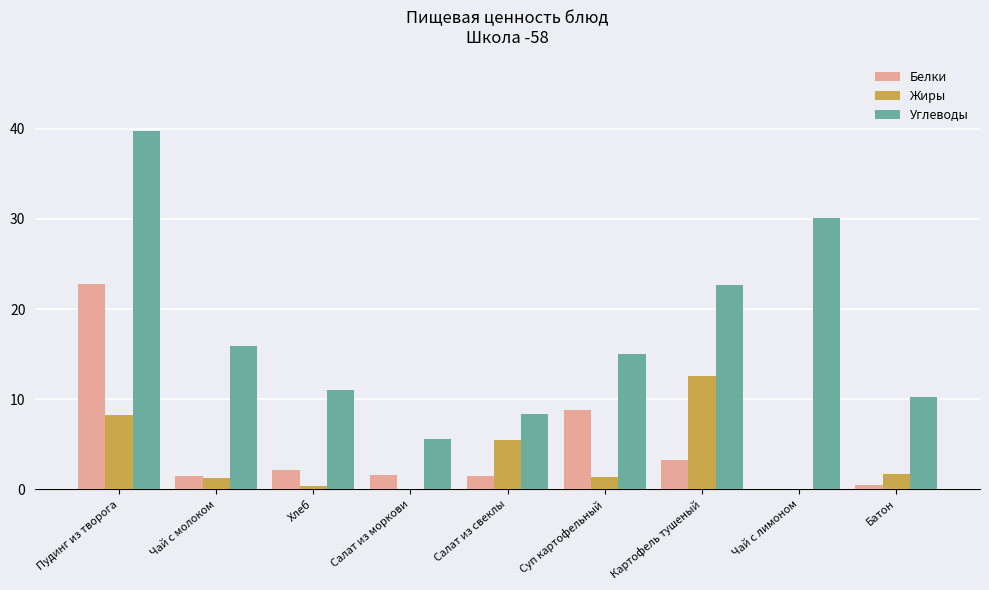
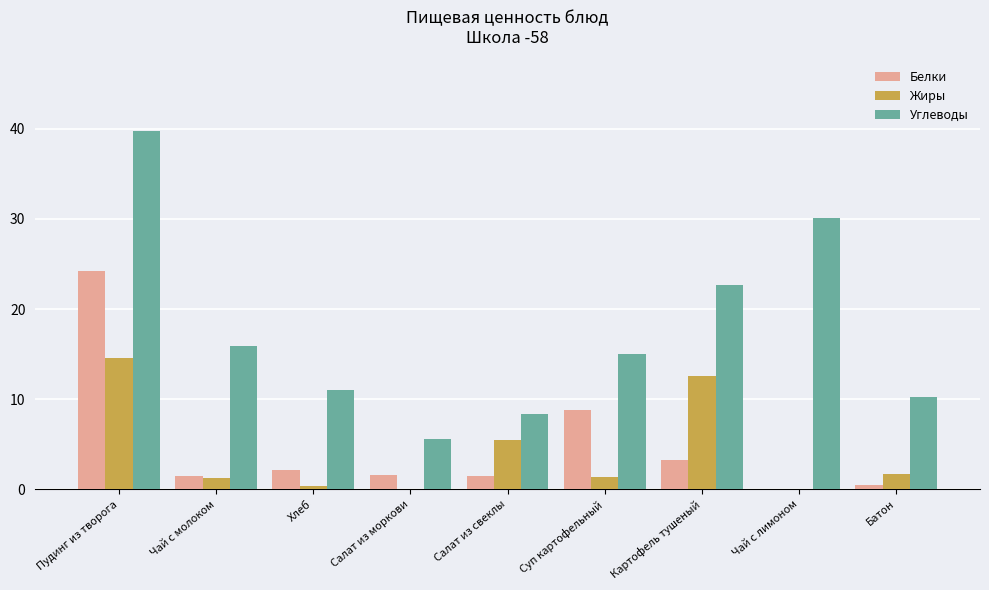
  {
    "Белки": {
-     "Пудинг из творога": 23,
+     "Пудинг из творога": 24,
      "Чай с молоком": 2,
      "Хлеб": 2,
      "Салат из моркови": 2,
      "Салат из свеклы": 2,
      "Суп картофельный": 9,
      "Картофель тушеный": 3,
      "Батон": 1
    },
    "Жиры": {
-     "Пудинг из творога": 8,
+     "Пудинг из творога": 15,
      "Чай с молоком": 1,
      "Хлеб": 0,
      "Салат из свеклы": 6,
      "Суп картофельный": 1,
      "Картофель тушеный": 13,
      "Чай с лимоном": 0,
      "Батон": 2
    },
    "Углеводы": {
      "Пудинг из творога": 40,
      "Чай с молоком": 16,
      "Хлеб": 11,
      "Салат из моркови": 6,
      "Салат из свеклы": 8,
      "Суп картофельный": 15,
      "Картофель тушеный": 23,
      "Чай с лимоном": 30,
      "Батон": 10
    }
  }
